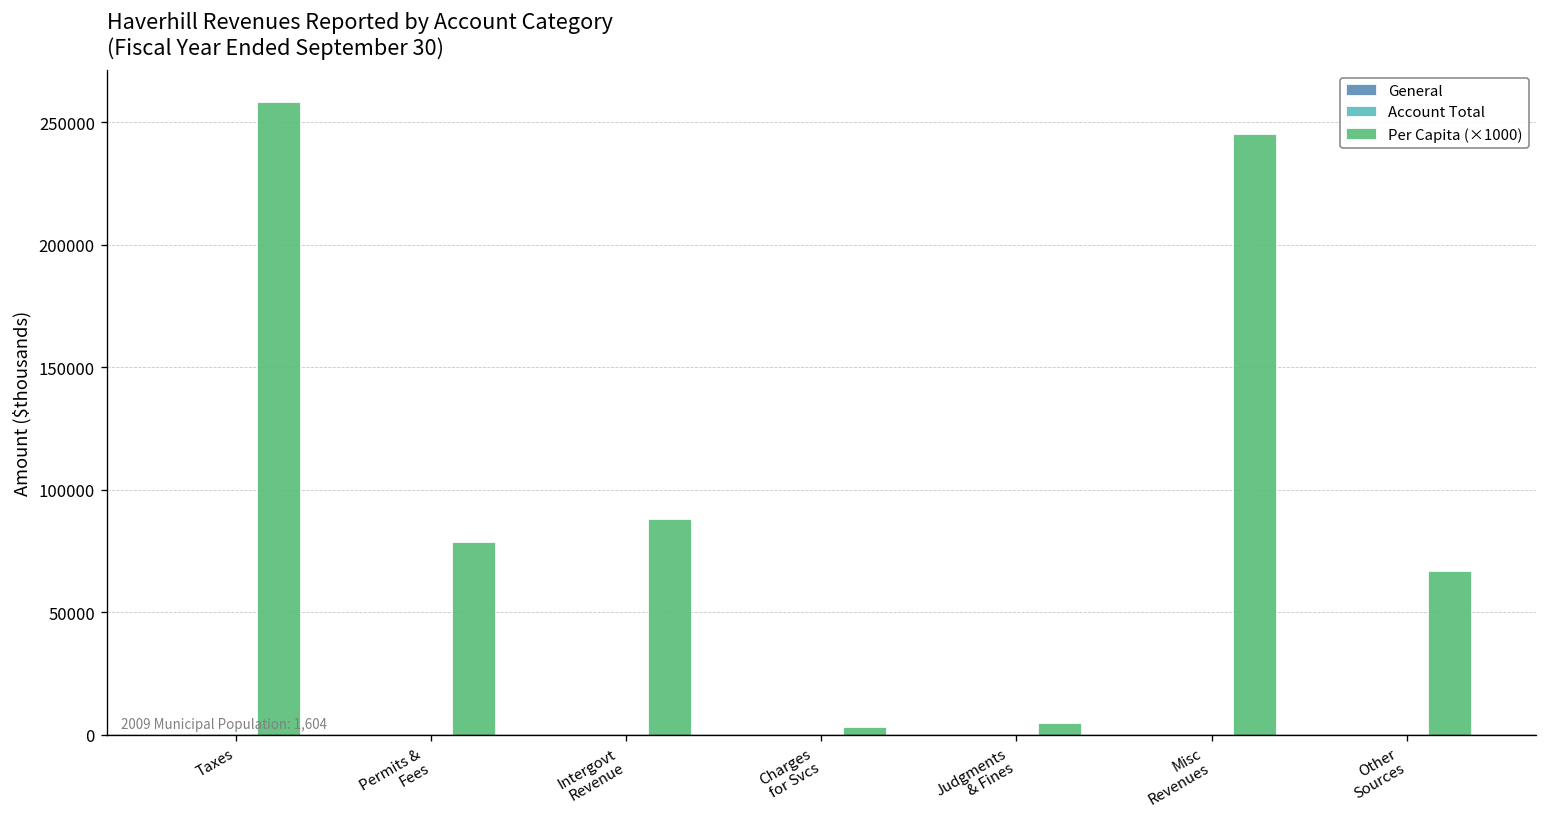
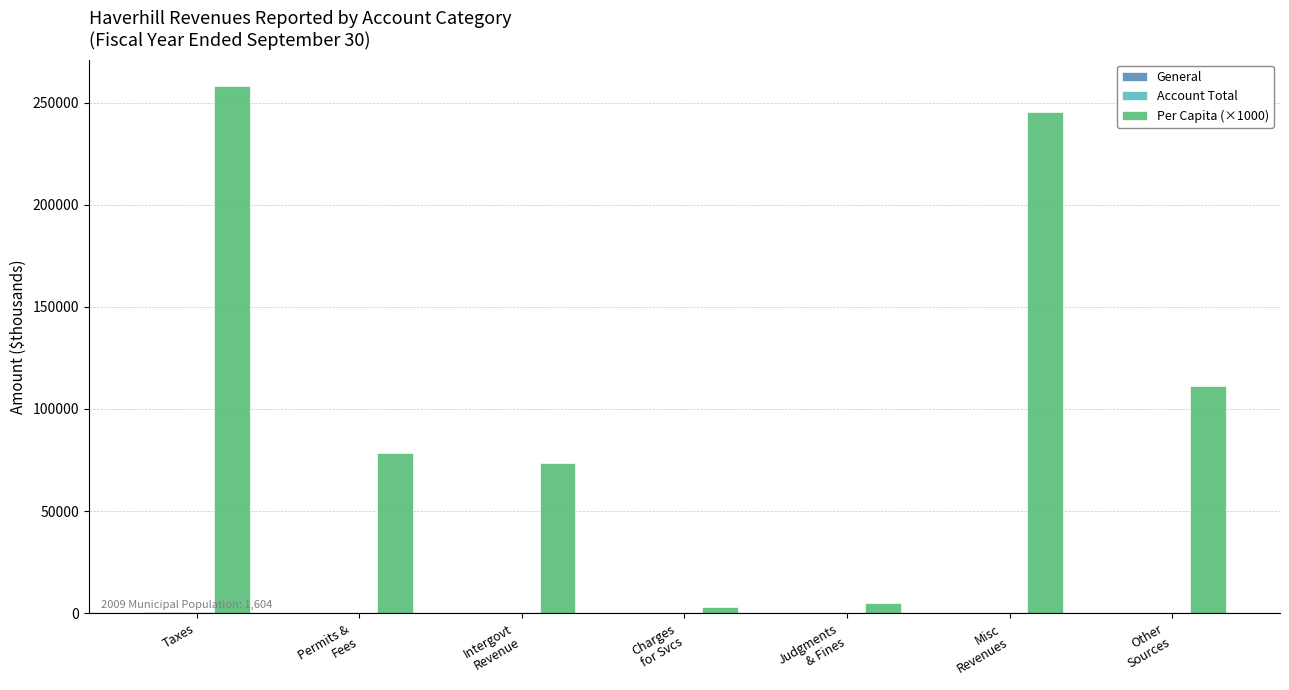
  {
    "Per Capita (×1000)": {
      "Taxes": 258000,
      "Permits & Fees": 79000,
-     "Intergovt Revenue": 88000,
+     "Intergovt Revenue": 73000,
      "Charges for Svcs": 3000,
      "Judgments & Fines": 5000,
      "Misc Revenues": 245000,
-     "Other Sources": 67000
+     "Other Sources": 111000
    }
  }
